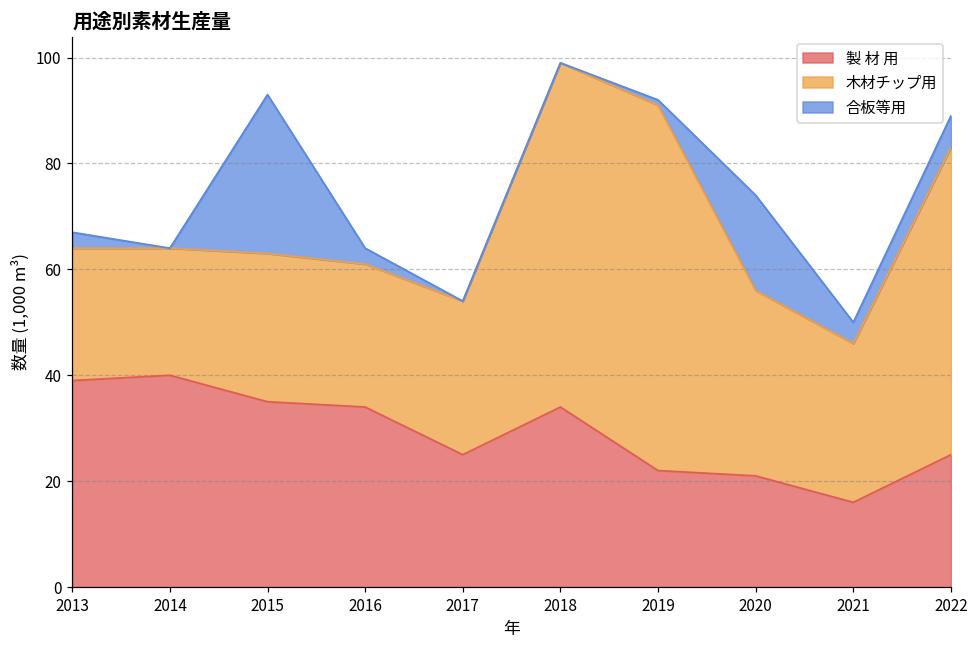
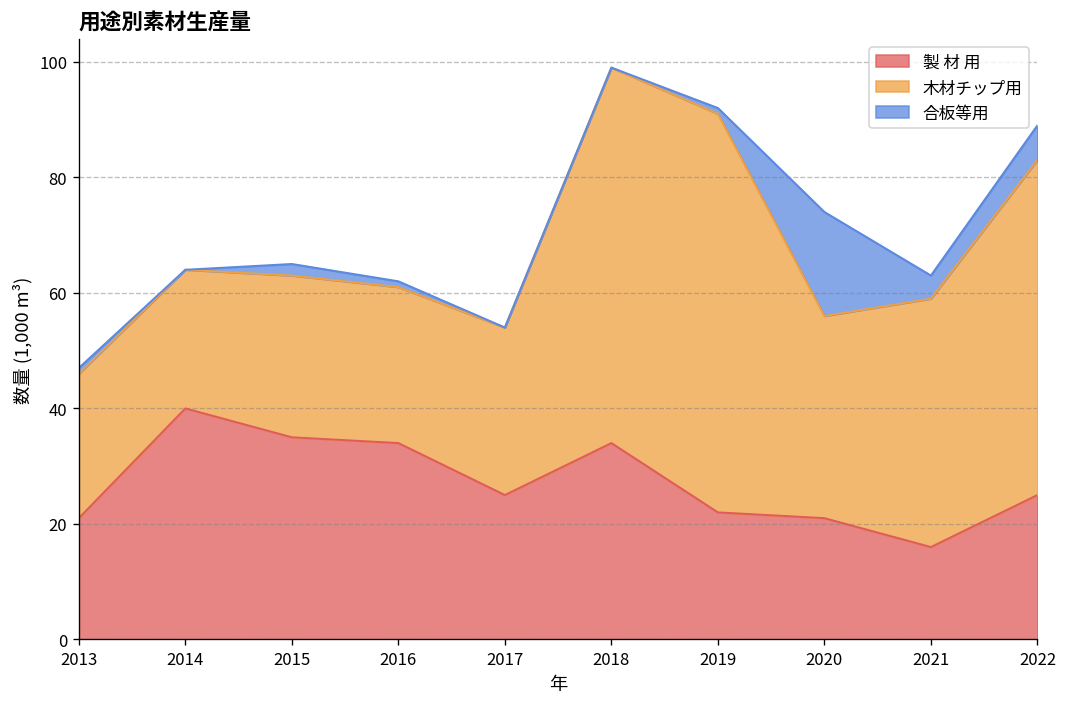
  {
    "製 材 用": {
-     "2013": 39,
+     "2013": 21,
      "2014": 40,
      "2015": 35,
      "2016": 34,
      "2017": 25,
      "2018": 34,
      "2019": 22,
      "2020": 21,
      "2021": 16,
      "2022": 25
    },
    "木材チップ用": {
      "2013": 25,
      "2015": 28,
      "2016": 27,
      "2019": 69,
      "2020": 35,
-     "2021": 30,
+     "2021": 43,
      "2022": 58
    },
    "合板等用": {
-     "2013": 3,
-     "2015": 30,
-     "2016": 3,
+     "2013": 1,
+     "2015": 2,
+     "2016": 1,
      "2019": 1,
      "2020": 18,
      "2021": 4,
      "2022": 6
    }
  }
